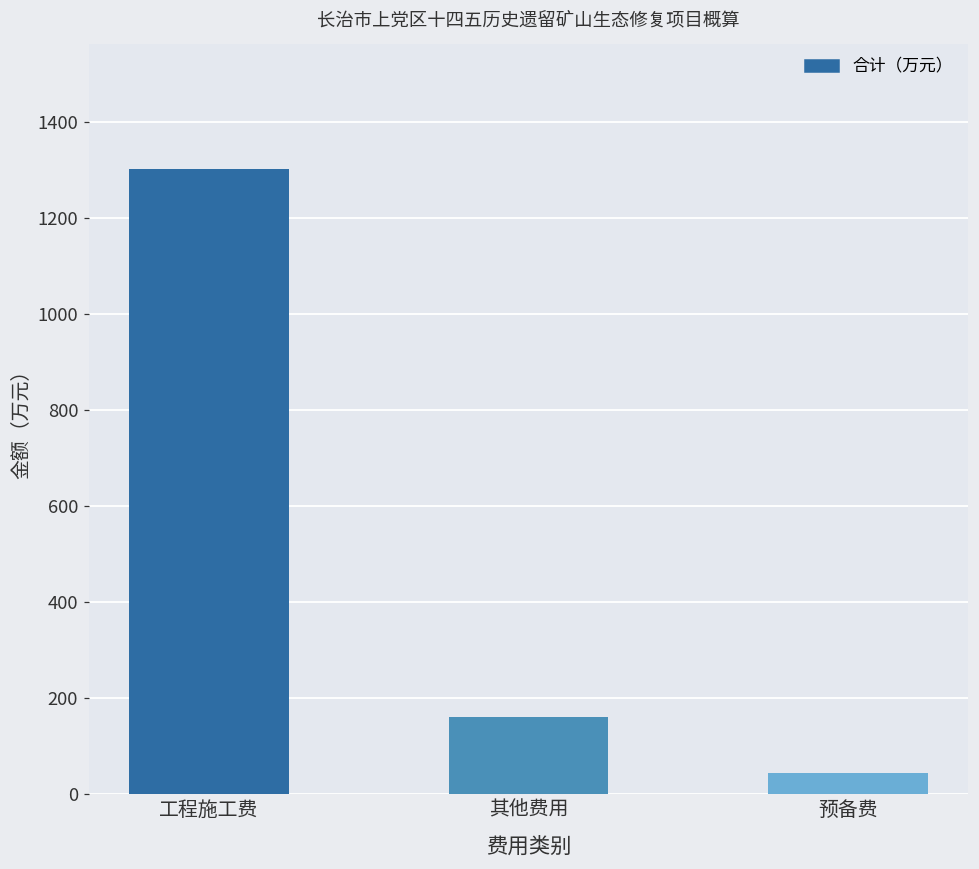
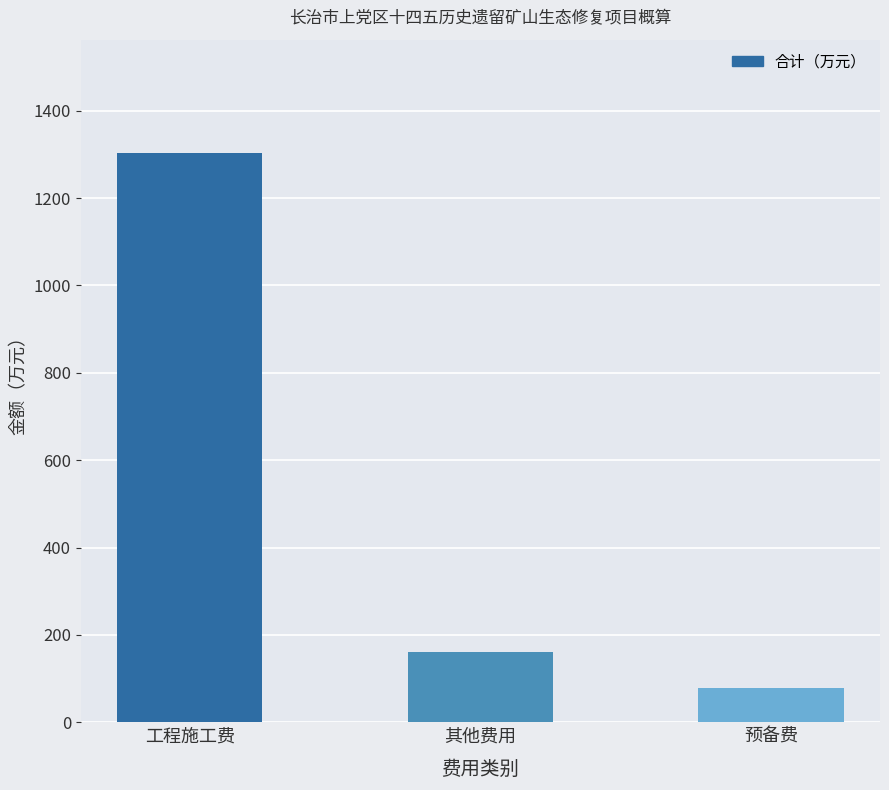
  {
    "工程施工费": 1300,
    "其他费用": 160,
-   "预备费": 40
+   "预备费": 80
  }
